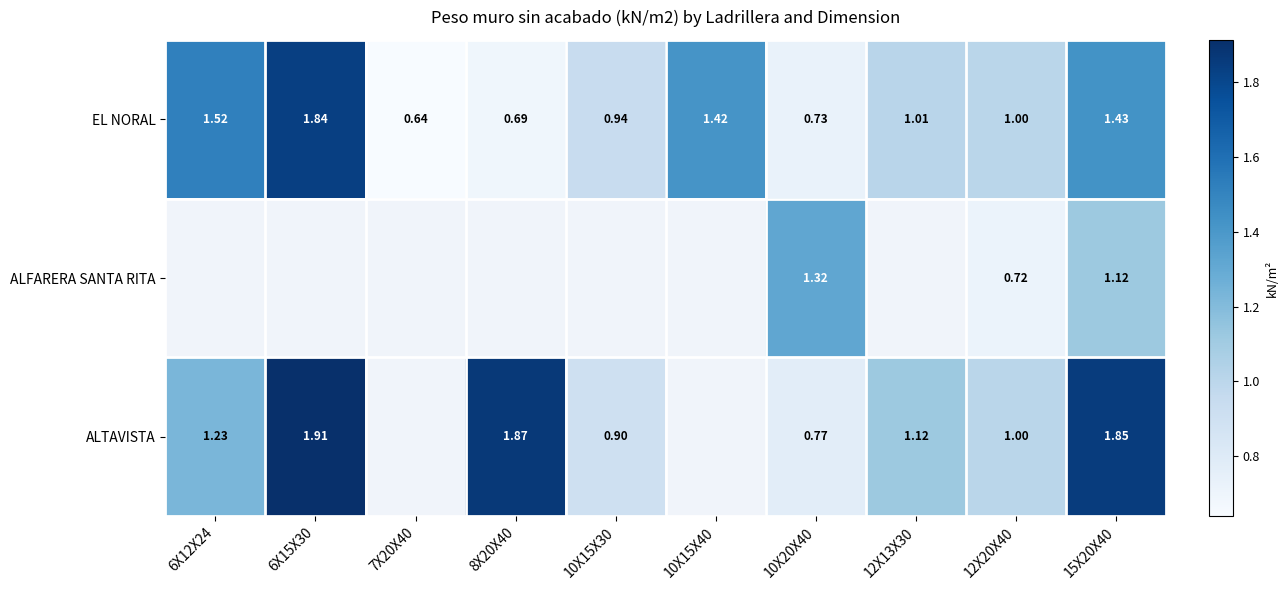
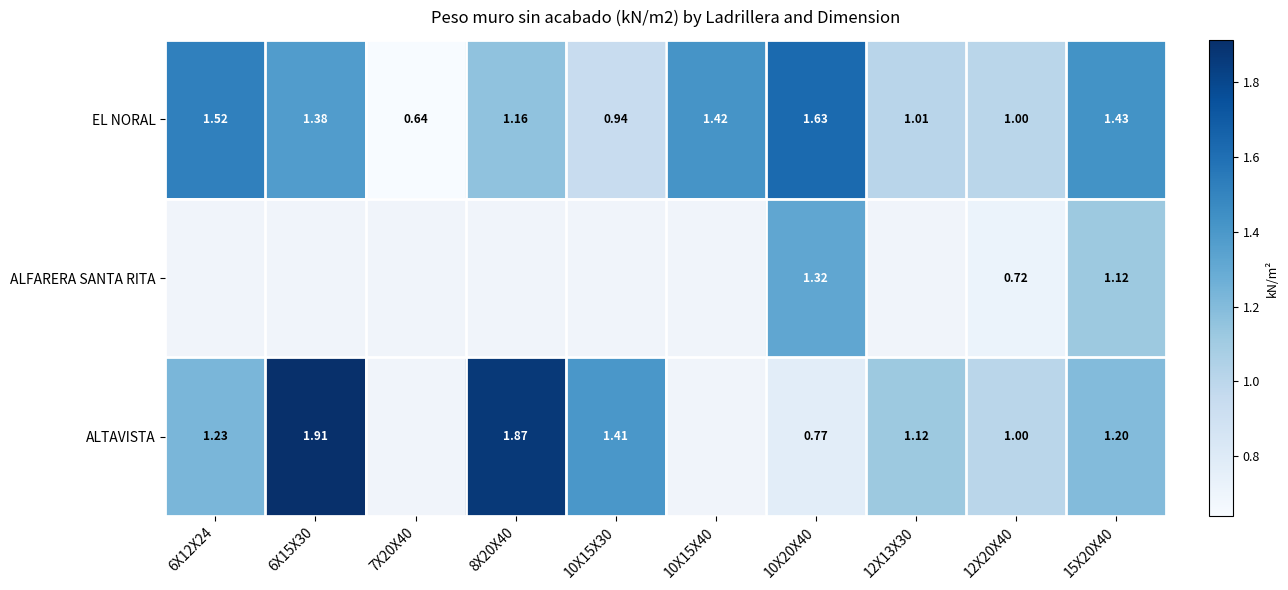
  {
    "EL NORAL": {
      "6X12X24": 1.52,
-     "6X15X30": 1.84,
+     "6X15X30": 1.38,
      "7X20X40": 0.64,
-     "8X20X40": 0.69,
+     "8X20X40": 1.16,
      "10X15X30": 0.94,
      "10X15X40": 1.42,
-     "10X20X40": 0.73,
+     "10X20X40": 1.63,
      "12X13X30": 1.01,
      "12X20X40": 1.00,
      "15X20X40": 1.43
    },
    "ALFARERA SANTA RITA": {
      "10X20X40": 1.32,
      "12X20X40": 0.72,
      "15X20X40": 1.12
    },
    "ALTAVISTA": {
      "6X12X24": 1.23,
      "6X15X30": 1.91,
      "8X20X40": 1.87,
-     "10X15X30": 0.90,
+     "10X15X30": 1.41,
      "10X20X40": 0.77,
      "12X13X30": 1.12,
      "12X20X40": 1.00,
-     "15X20X40": 1.85
+     "15X20X40": 1.20
    }
  }
